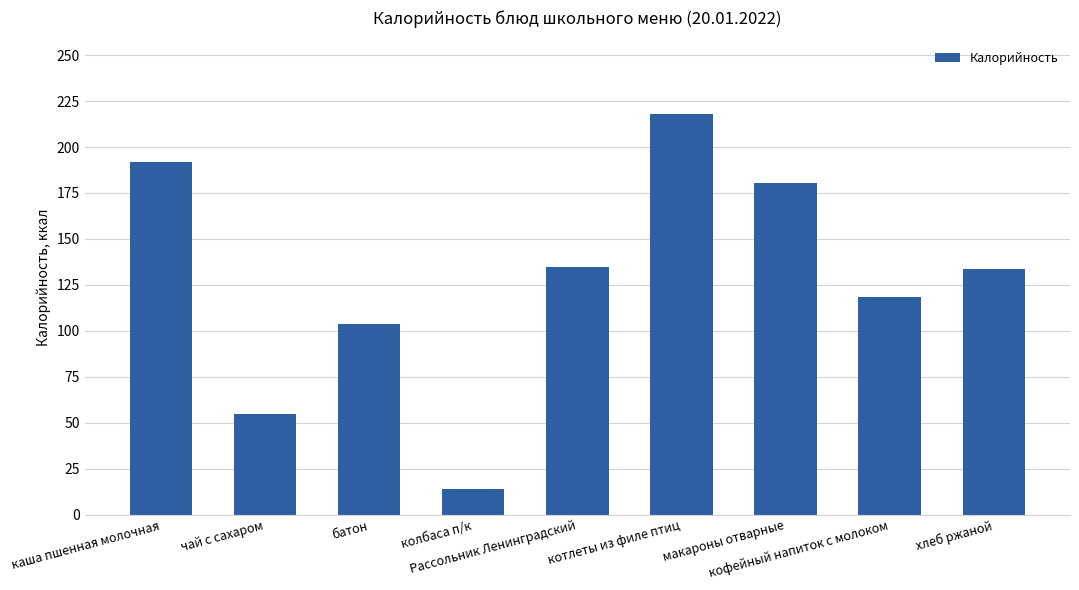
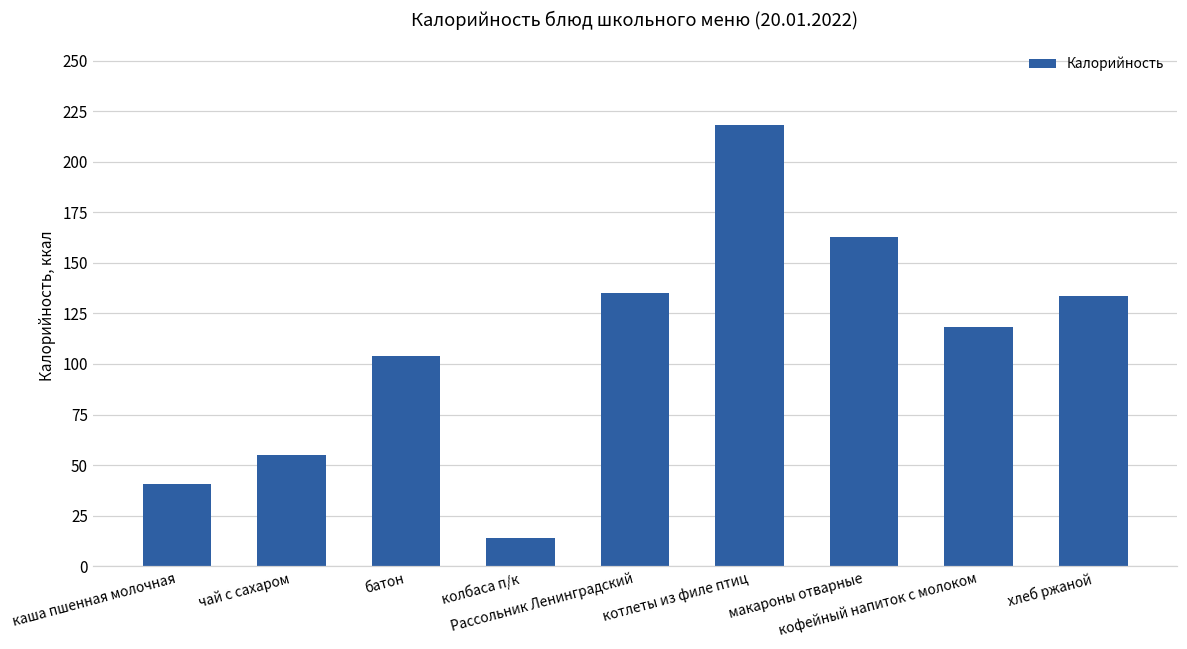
  {
-   "каша пшенная молочная": 192,
+   "каша пшенная молочная": 41,
    "чай с сахаром": 55,
    "батон": 104,
    "колбаса п/к": 14,
    "Рассольник Ленинградский": 135,
    "котлеты из филе птиц": 218,
-   "макароны отварные": 180,
+   "макароны отварные": 163,
    "кофейный напиток с молоком": 118,
    "хлеб ржаной": 134
  }
